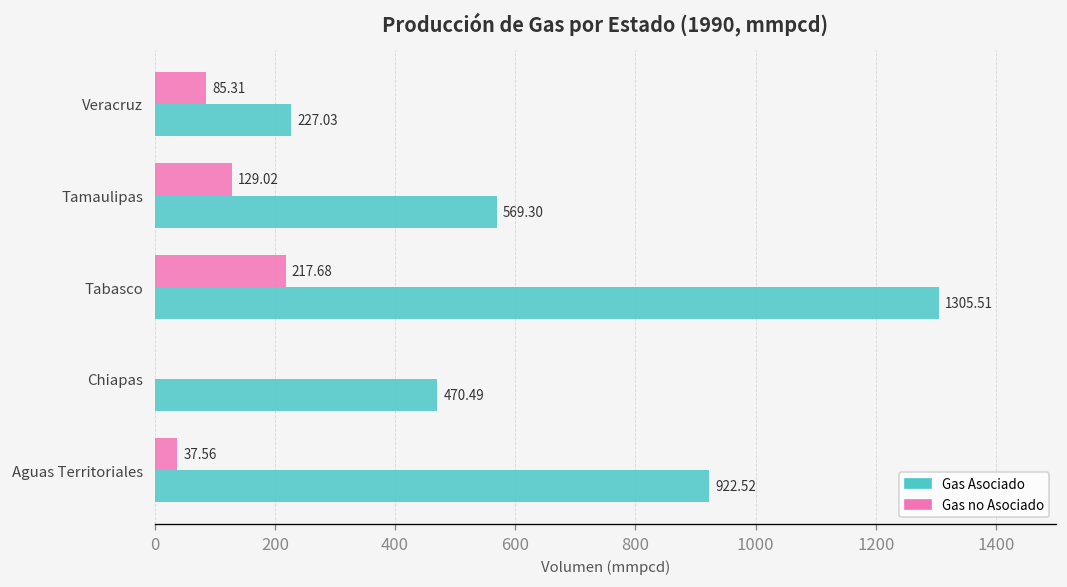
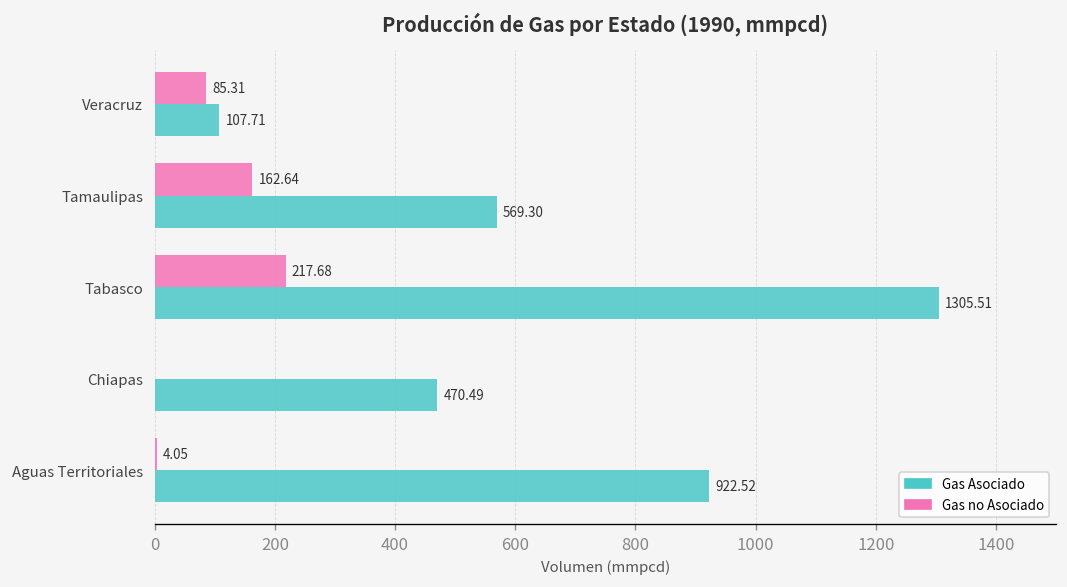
  {
    "Gas Asociado": {
-     "Veracruz": 227.03,
+     "Veracruz": 107.71,
      "Tamaulipas": 569.30,
      "Tabasco": 1305.51,
      "Chiapas": 470.49,
      "Aguas Territoriales": 922.52
    },
    "Gas no Asociado": {
      "Veracruz": 85.31,
-     "Tamaulipas": 129.02,
+     "Tamaulipas": 162.64,
      "Tabasco": 217.68,
-     "Aguas Territoriales": 37.56
+     "Aguas Territoriales": 4.05
    }
  }
